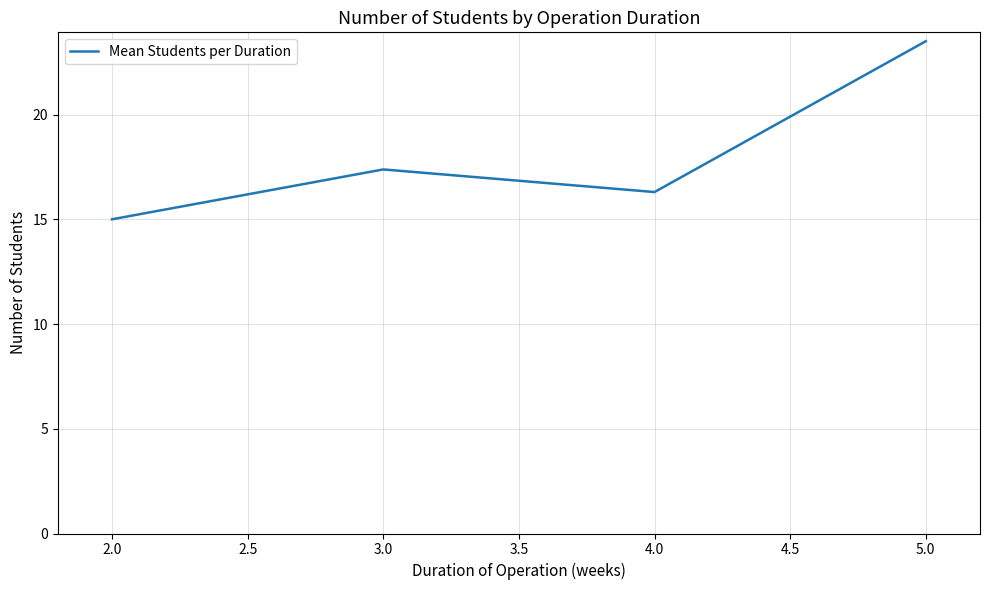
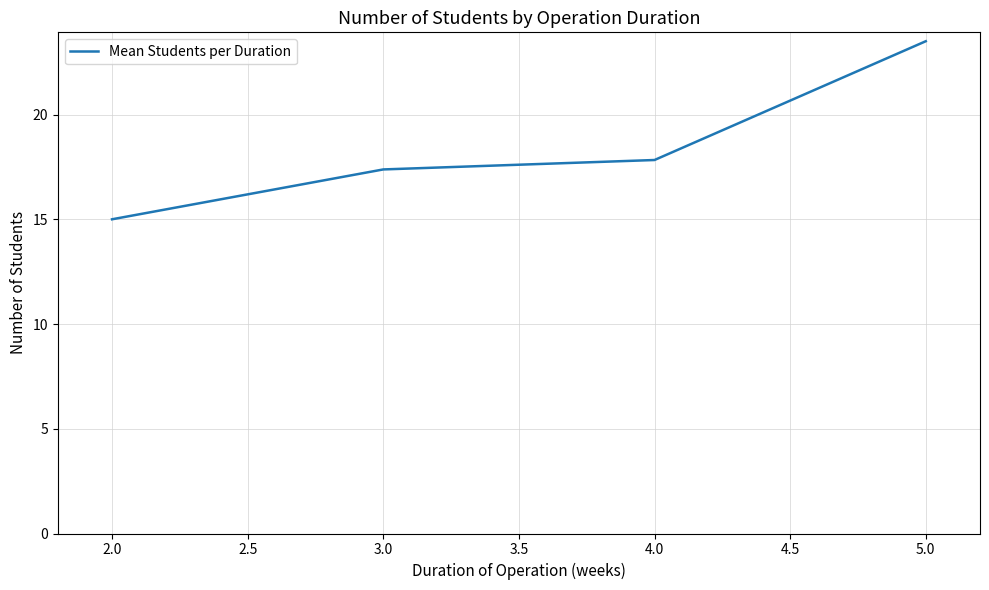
  {
    "2.0": 15.0,
    "3.0": 17.4,
-   "4.0": 16.3,
+   "4.0": 17.8,
    "5.0": 23.5
  }
